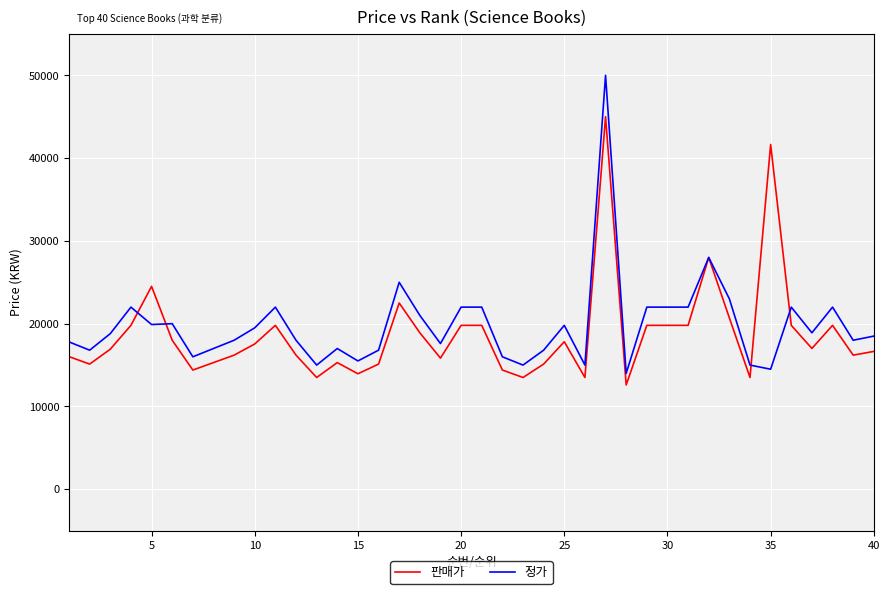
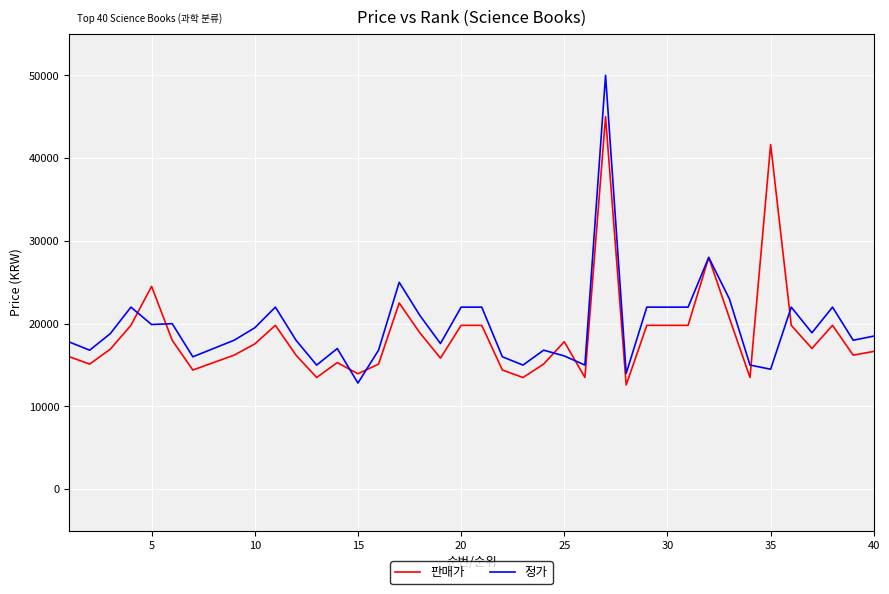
  {
    "판매가": {
      "5": 25000,
      "10": 18000,
      "15": 14000,
      "20": 20000,
      "25": 18000,
      "30": 20000,
      "35": 42000,
      "40": 17000
    },
    "정가": {
      "5": 20000,
      "10": 20000,
-     "15": 16000,
+     "15": 13000,
      "20": 22000,
-     "25": 20000,
+     "25": 16000,
      "30": 22000,
      "35": 15000,
      "40": 19000
    }
  }
